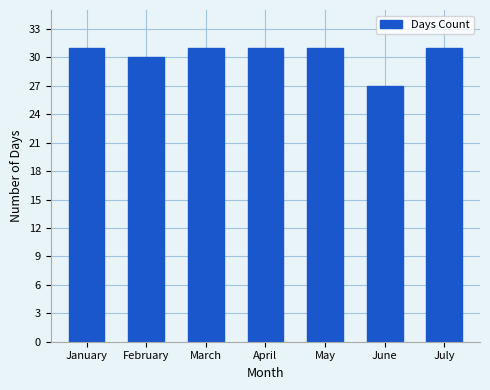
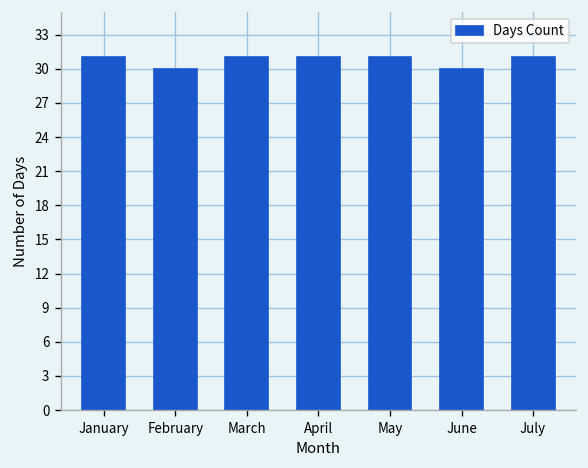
  {
    "January": 31,
    "February": 30,
    "March": 31,
    "April": 31,
    "May": 31,
-   "June": 27,
+   "June": 30,
    "July": 31
  }
